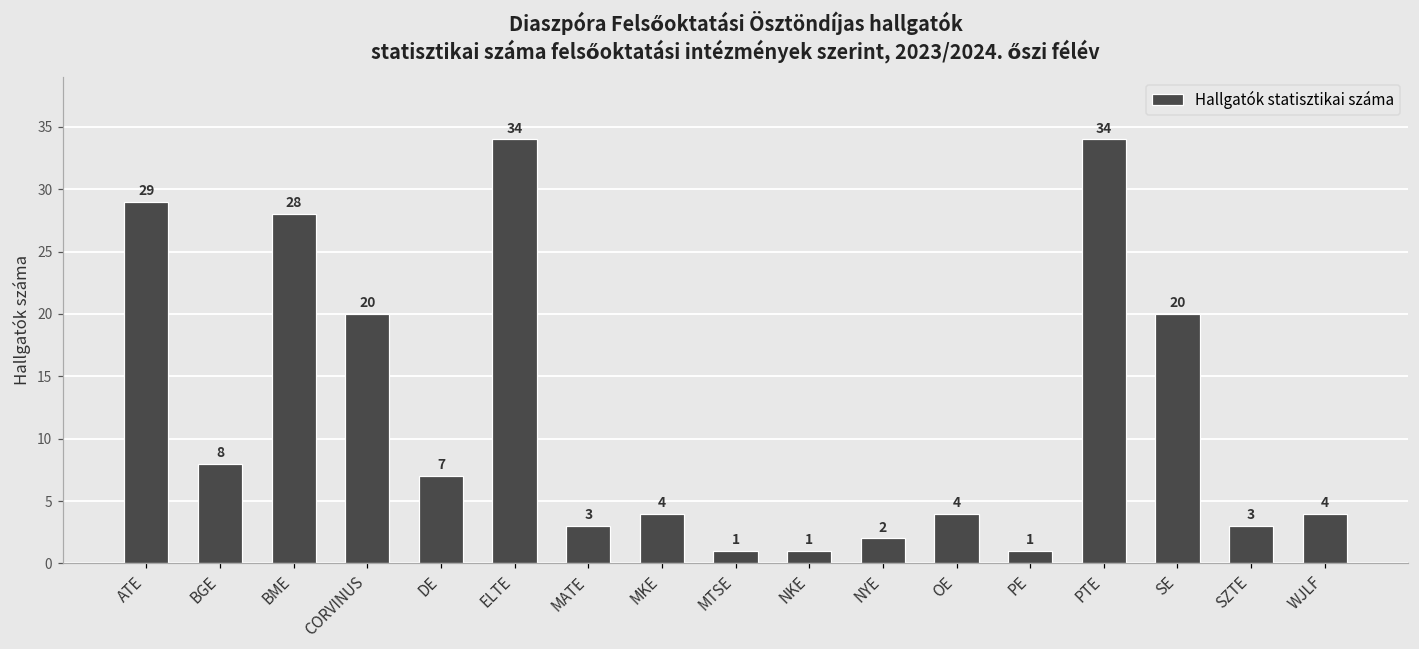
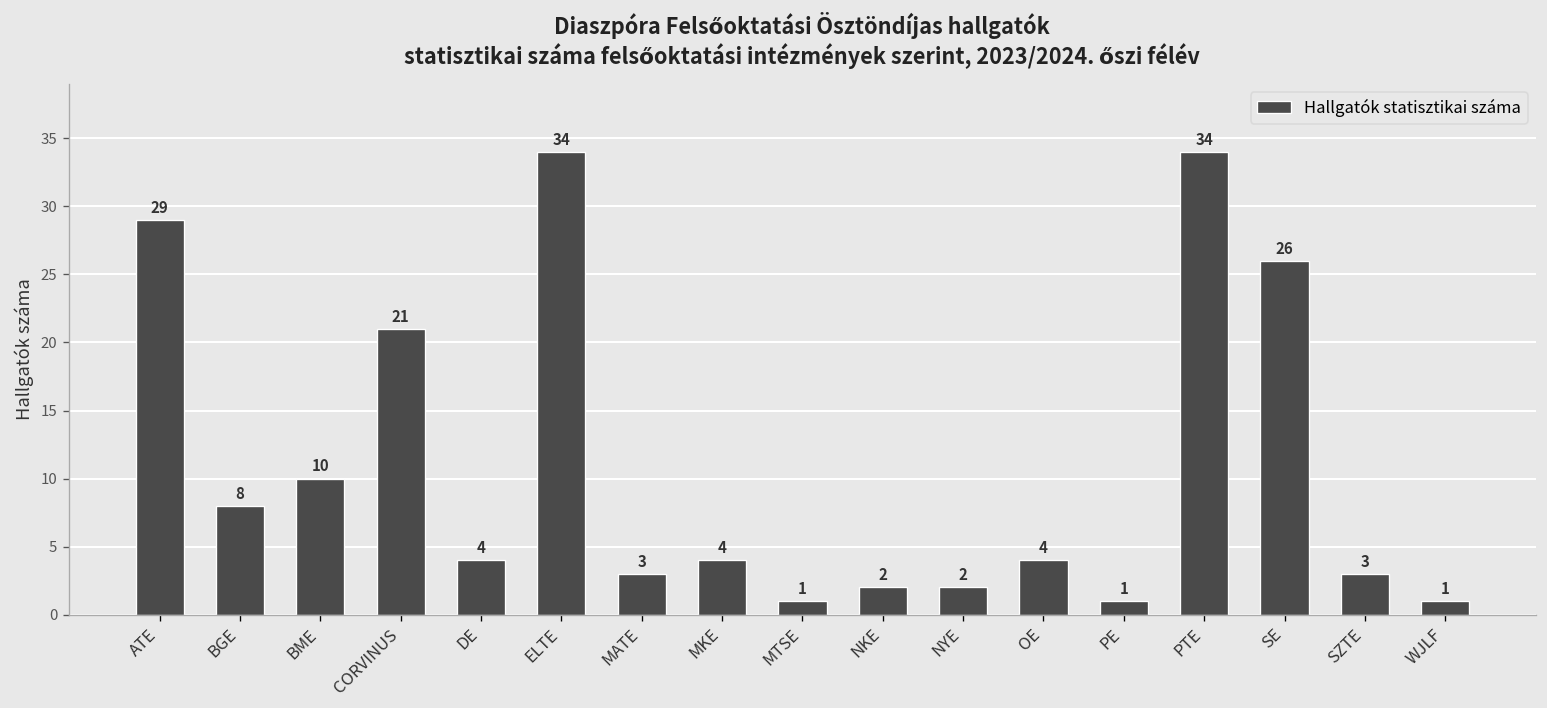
  {
    "ATE": 29,
    "BGE": 8,
-   "BME": 28,
-   "CORVINUS": 20,
-   "DE": 7,
+   "BME": 10,
+   "CORVINUS": 21,
+   "DE": 4,
    "ELTE": 34,
    "MATE": 3,
    "MKE": 4,
    "MTSE": 1,
-   "NKE": 1,
+   "NKE": 2,
    "NYE": 2,
    "OE": 4,
    "PE": 1,
    "PTE": 34,
-   "SE": 20,
+   "SE": 26,
    "SZTE": 3,
-   "WJLF": 4
+   "WJLF": 1
  }
